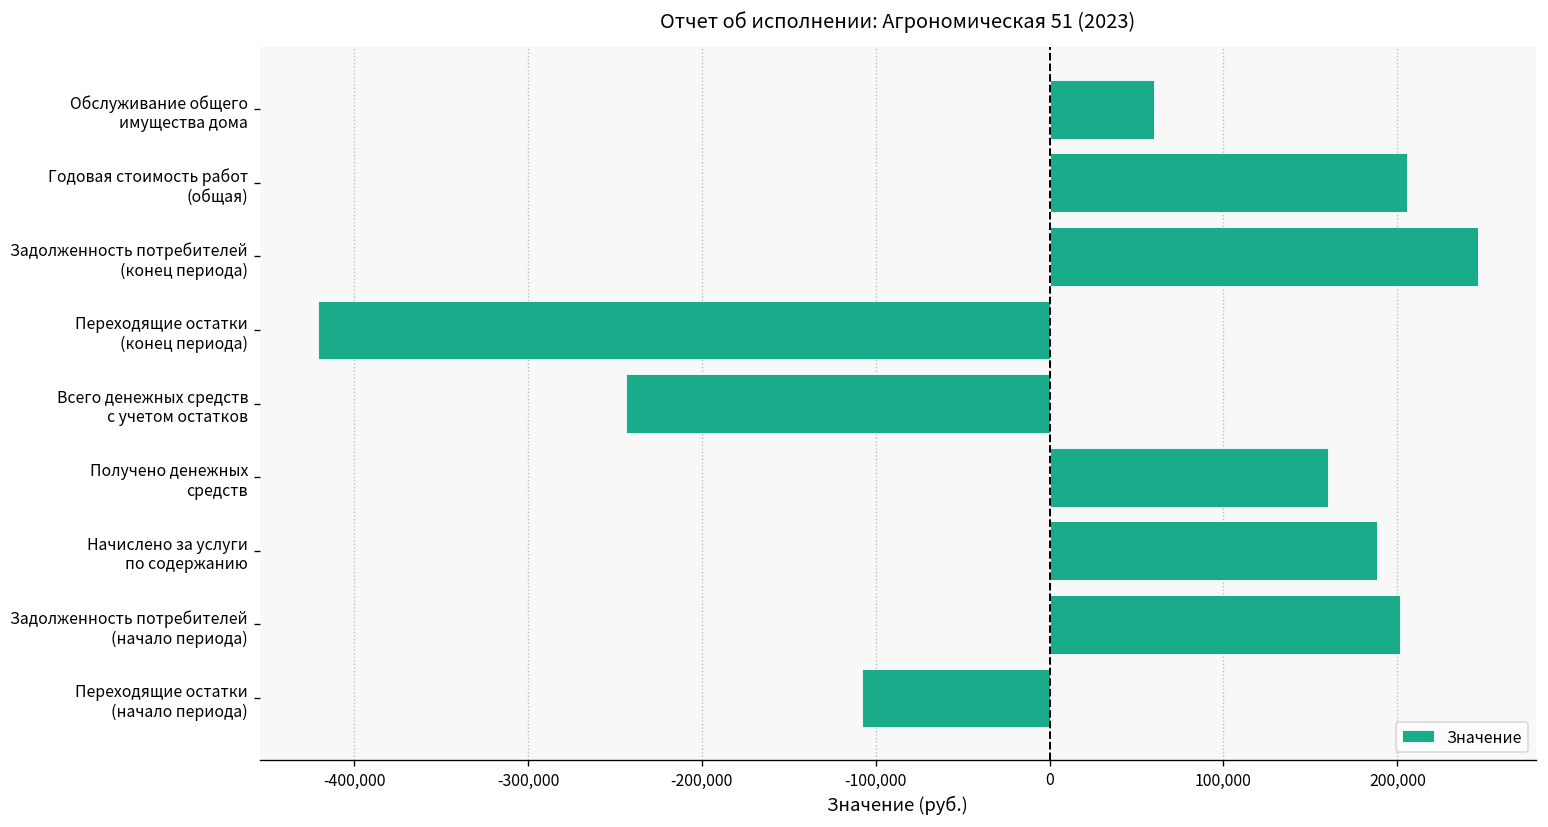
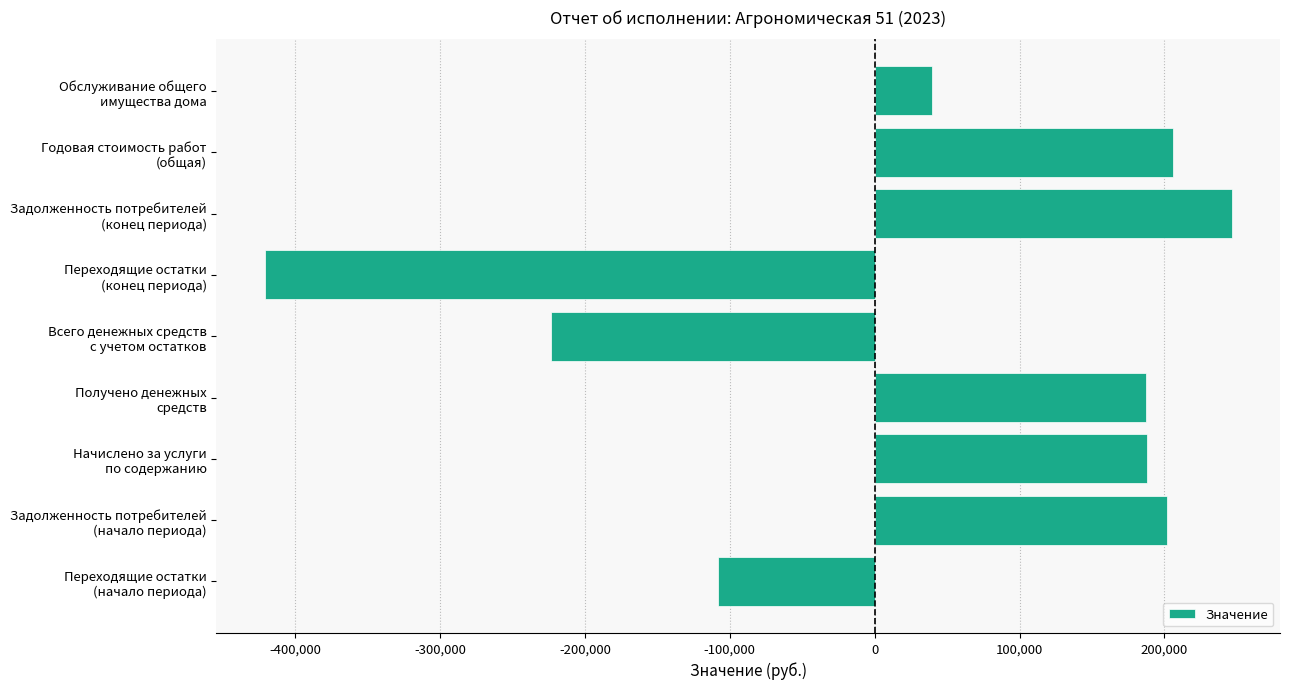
  {
-   "Обслуживание общего имущества дома": "60,000",
+   "Обслуживание общего имущества дома": "39,000",
    "Годовая стоимость работ (общая)": "206,000",
    "Задолженность потребителей (конец периода)": "246,000",
    "Переходящие остатки (конец периода)": "-421,000",
-   "Всего денежных средств с учетом остатков": "-244,000",
-   "Получено денежных средств": "160,000",
+   "Всего денежных средств с учетом остатков": "-223,000",
+   "Получено денежных средств": "187,000",
    "Начислено за услуги по содержанию": "188,000",
    "Задолженность потребителей (начало периода)": "202,000",
    "Переходящие остатки (начало периода)": "-108,000"
  }
